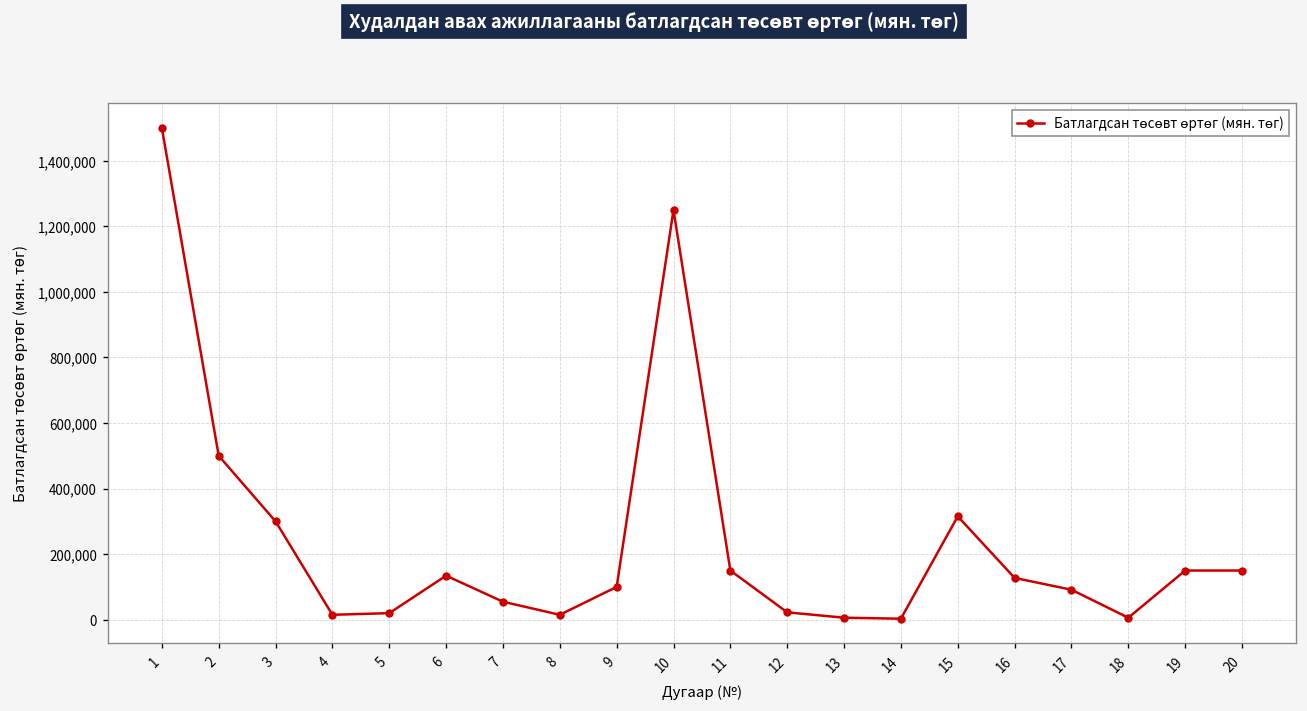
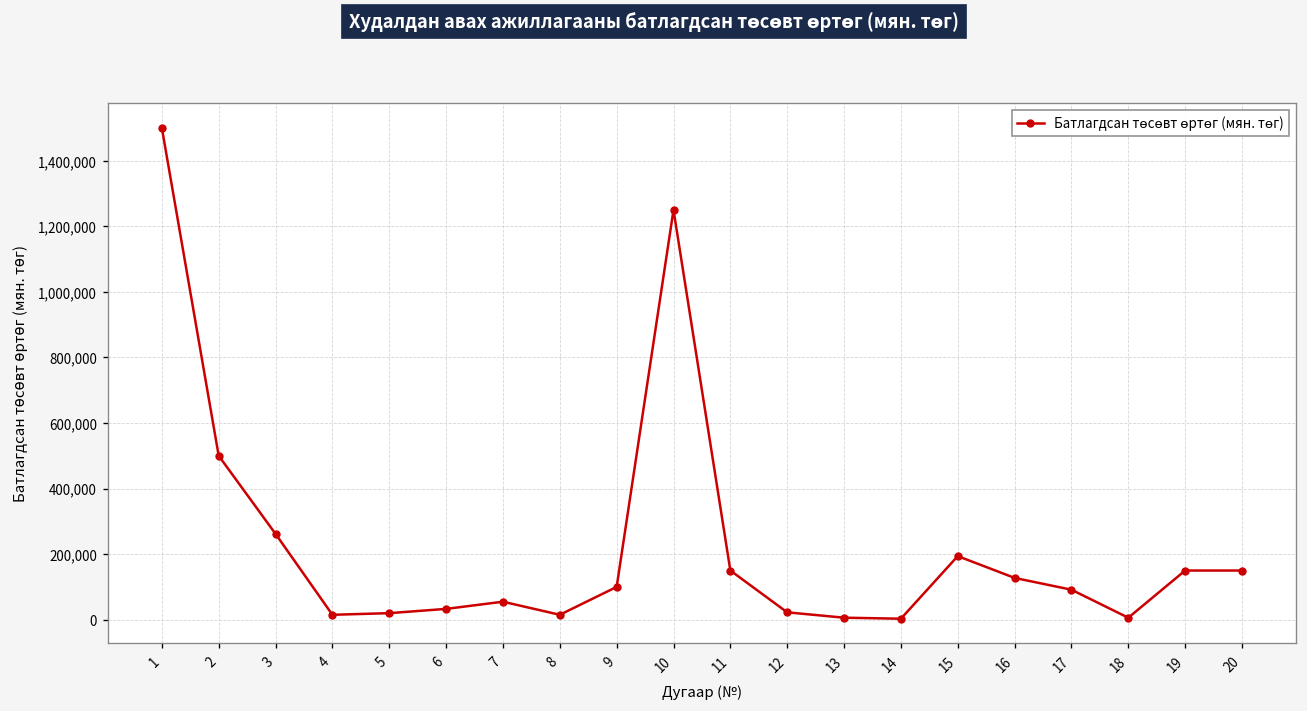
  {
    "1": "1,500,000",
    "2": "500,000",
-   "3": "300,000",
+   "3": "260,000",
    "4": "20,000",
    "5": "20,000",
-   "6": "130,000",
+   "6": "30,000",
    "7": "50,000",
    "8": "20,000",
    "9": "100,000",
    "10": "1,250,000",
    "11": "150,000",
    "12": "20,000",
    "13": "10,000",
    "14": "0",
-   "15": "320,000",
+   "15": "190,000",
    "16": "130,000",
    "17": "90,000",
    "18": "10,000",
    "19": "150,000",
    "20": "150,000"
  }
